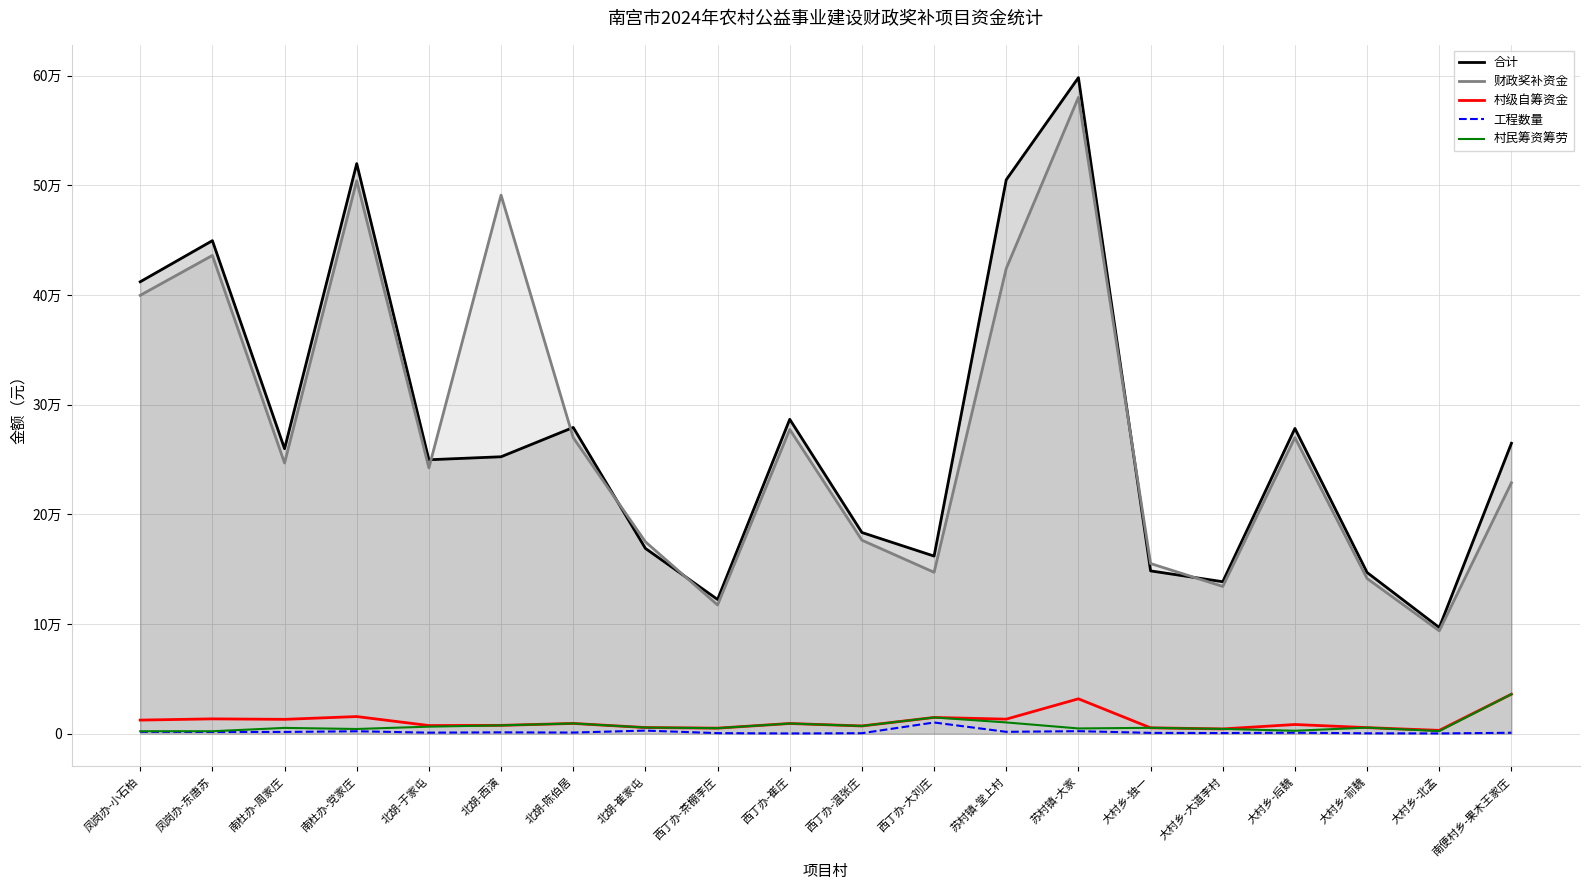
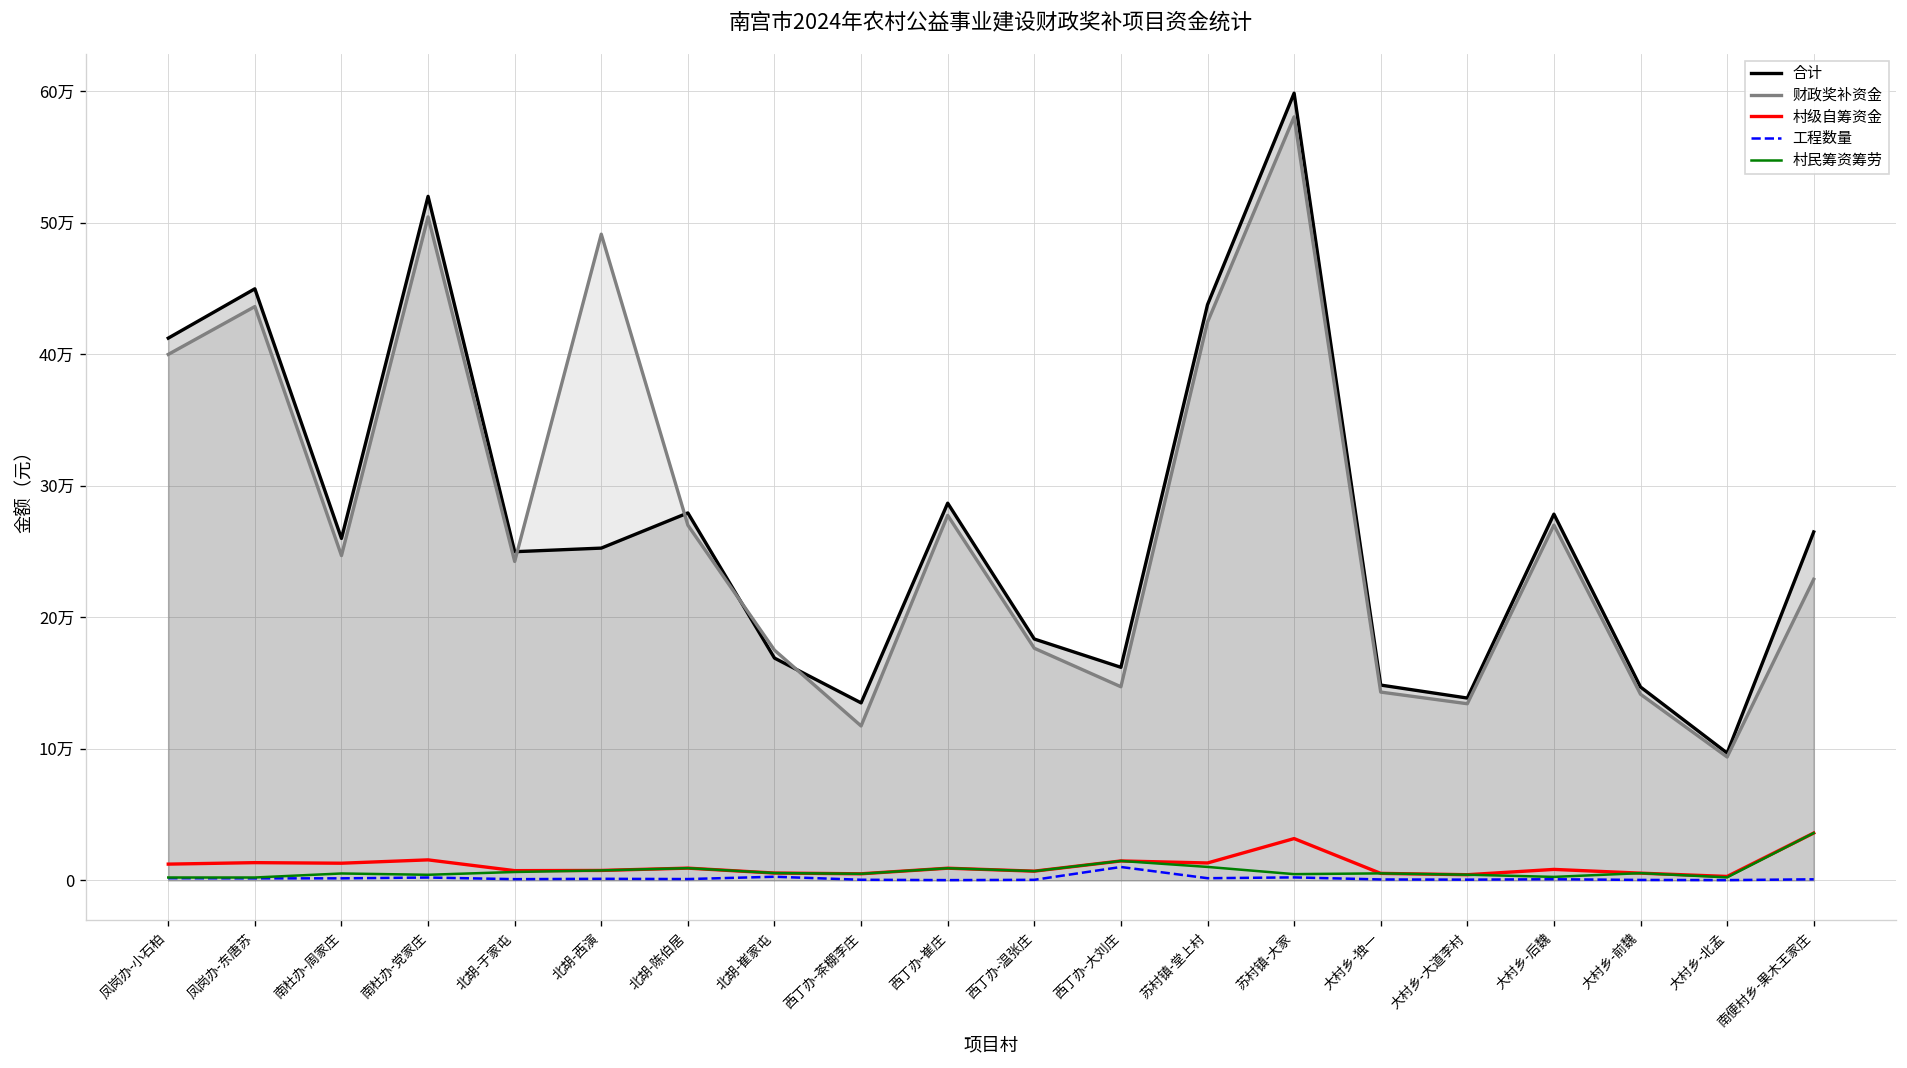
  {
    "合计": {
      "凤岗办-小石柏": "41.2万",
      "凤岗办-东唐苏": "45.0万",
      "南杜办-周家庄": "26.0万",
      "南杜办-党家庄": "52.0万",
      "北胡-于家屯": "25.0万",
      "北胡-西演": "25.3万",
      "北胡-陈伯居": "27.9万",
      "北胡-崔家屯": "16.9万",
-     "西丁办-茶棚李庄": "12.2万",
+     "西丁办-茶棚李庄": "13.5万",
      "西丁办-崔庄": "28.7万",
      "西丁办-温张庄": "18.3万",
      "西丁办-大刘庄": "16.2万",
-     "苏村镇-堂上村": "50.5万",
+     "苏村镇-堂上村": "43.8万",
      "苏村镇-大家": "59.8万",
      "大村乡-独一": "14.8万",
      "大村乡-大道李村": "13.9万",
      "大村乡-后魏": "27.8万",
      "大村乡-前魏": "14.7万",
      "大村乡-北孟": "9.7万",
      "南便村乡-果木王家庄": "26.5万"
    },
    "财政奖补资金": {
      "凤岗办-小石柏": "40.0万",
      "凤岗办-东唐苏": "43.6万",
      "南杜办-周家庄": "24.7万",
      "南杜办-党家庄": "50.4万",
      "北胡-于家屯": "24.2万",
      "北胡-西演": "49.1万",
      "北胡-陈伯居": "27.0万",
      "北胡-崔家屯": "17.5万",
      "西丁办-茶棚李庄": "11.7万",
      "西丁办-崔庄": "27.7万",
      "西丁办-温张庄": "17.6万",
      "西丁办-大刘庄": "14.7万",
      "苏村镇-堂上村": "42.4万",
      "苏村镇-大家": "58.0万",
-     "大村乡-独一": "15.5万",
+     "大村乡-独一": "14.3万",
      "大村乡-大道李村": "13.4万",
      "大村乡-后魏": "27.0万",
      "大村乡-前魏": "14.2万",
      "大村乡-北孟": "9.4万",
      "南便村乡-果木王家庄": "22.9万"
    },
    "村级自筹资金": {
      "凤岗办-小石柏": "1.2万",
      "凤岗办-东唐苏": "1.3万",
      "南杜办-周家庄": "1.3万",
      "南杜办-党家庄": "1.6万",
      "苏村镇-堂上村": "1.3万",
      "苏村镇-大家": "3.2万",
      "大村乡-后魏": "0.8万"
    },
    "工程数量": {
      "南杜办-周家庄": "0.2万",
      "北胡-于家屯": "0.1万",
      "北胡-西演": "0.1万",
      "北胡-陈伯居": "0.1万",
      "北胡-崔家屯": "0.3万",
      "西丁办-茶棚李庄": "0.0万",
      "西丁办-崔庄": "0.0万",
      "西丁办-温张庄": "0.0万",
      "西丁办-大刘庄": "1.0万",
      "苏村镇-堂上村": "0.2万",
      "苏村镇-大家": "0.2万",
      "大村乡-独一": "0.1万",
      "大村乡-大道李村": "0.1万",
      "大村乡-前魏": "0.0万",
      "南便村乡-果木王家庄": "0.1万"
    },
    "村民筹资筹劳": {
      "南杜办-周家庄": "0.5万",
      "苏村镇-堂上村": "1.0万",
      "苏村镇-大家": "0.5万"
    }
  }
